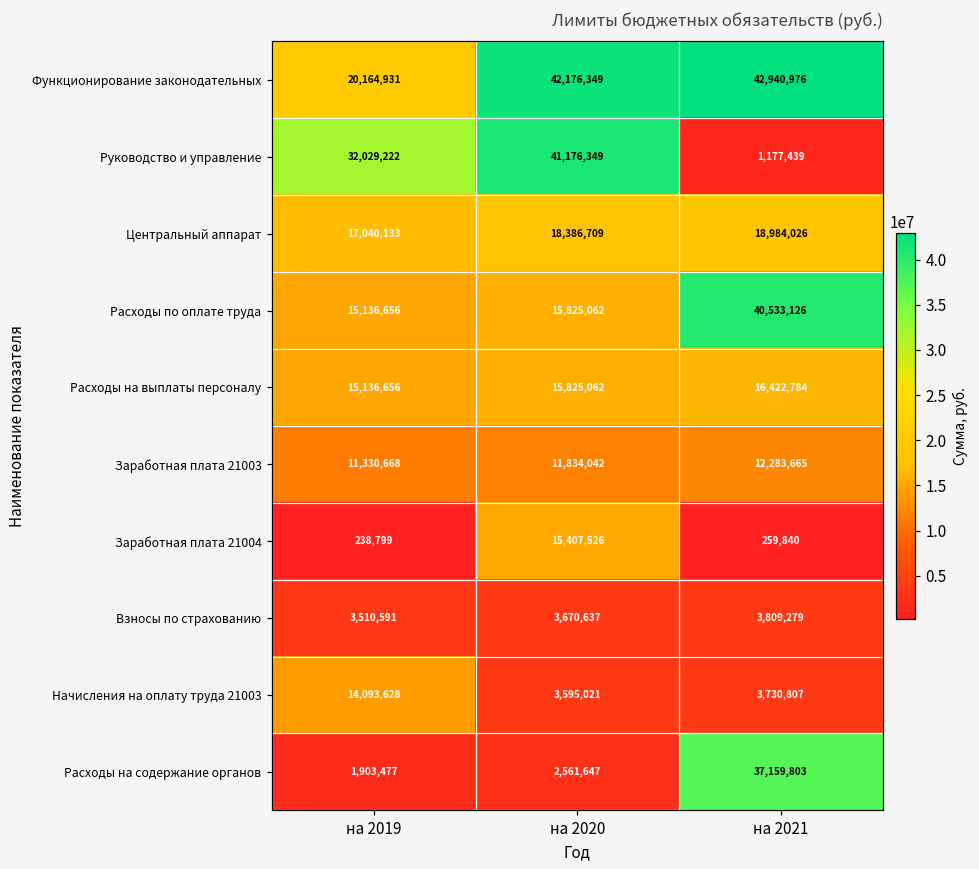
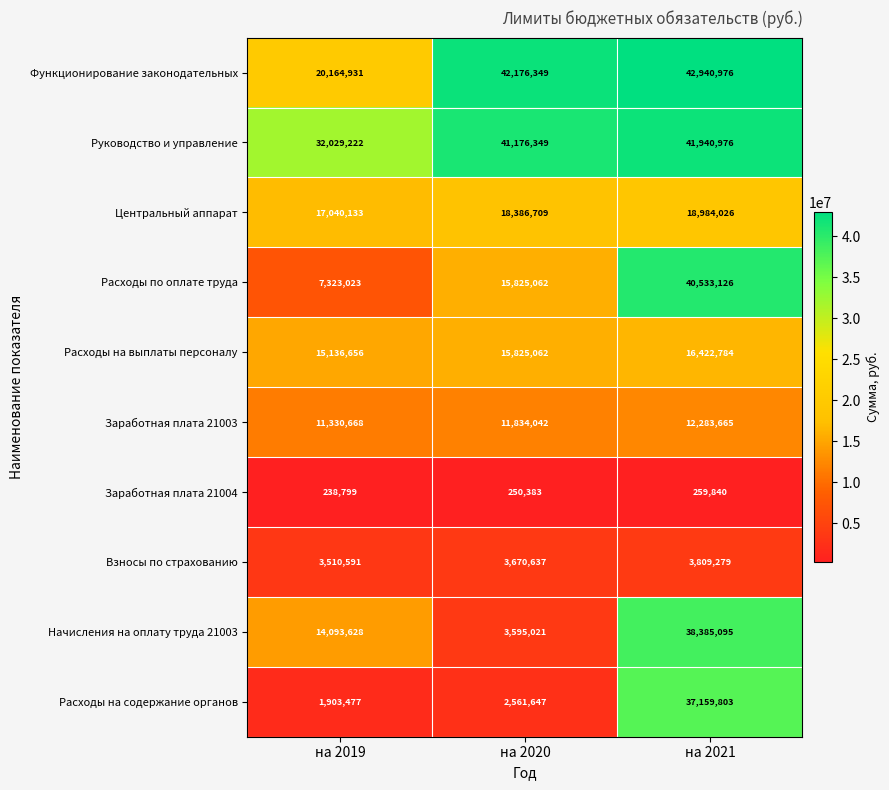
  {
    "Функционирование законодательных": {
      "на 2019": "20,164,931",
      "на 2020": "42,176,349",
      "на 2021": "42,940,976"
    },
    "Руководство и управление": {
      "на 2019": "32,029,222",
      "на 2020": "41,176,349",
-     "на 2021": "1,177,439"
+     "на 2021": "41,940,976"
    },
    "Центральный аппарат": {
      "на 2019": "17,040,133",
      "на 2020": "18,386,709",
      "на 2021": "18,984,026"
    },
    "Расходы по оплате труда": {
-     "на 2019": "15,136,656",
+     "на 2019": "7,323,023",
      "на 2020": "15,825,062",
      "на 2021": "40,533,126"
    },
    "Расходы на выплаты персоналу": {
      "на 2019": "15,136,656",
      "на 2020": "15,825,062",
      "на 2021": "16,422,784"
    },
    "Заработная плата 21003": {
      "на 2019": "11,330,668",
      "на 2020": "11,834,042",
      "на 2021": "12,283,665"
    },
    "Заработная плата 21004": {
      "на 2019": "238,799",
-     "на 2020": "15,407,526",
+     "на 2020": "250,383",
      "на 2021": "259,840"
    },
    "Взносы по страхованию": {
      "на 2019": "3,510,591",
      "на 2020": "3,670,637",
      "на 2021": "3,809,279"
    },
    "Начисления на оплату труда 21003": {
      "на 2019": "14,093,628",
      "на 2020": "3,595,021",
-     "на 2021": "3,730,807"
+     "на 2021": "38,385,095"
    },
    "Расходы на содержание органов": {
      "на 2019": "1,903,477",
      "на 2020": "2,561,647",
      "на 2021": "37,159,803"
    }
  }
